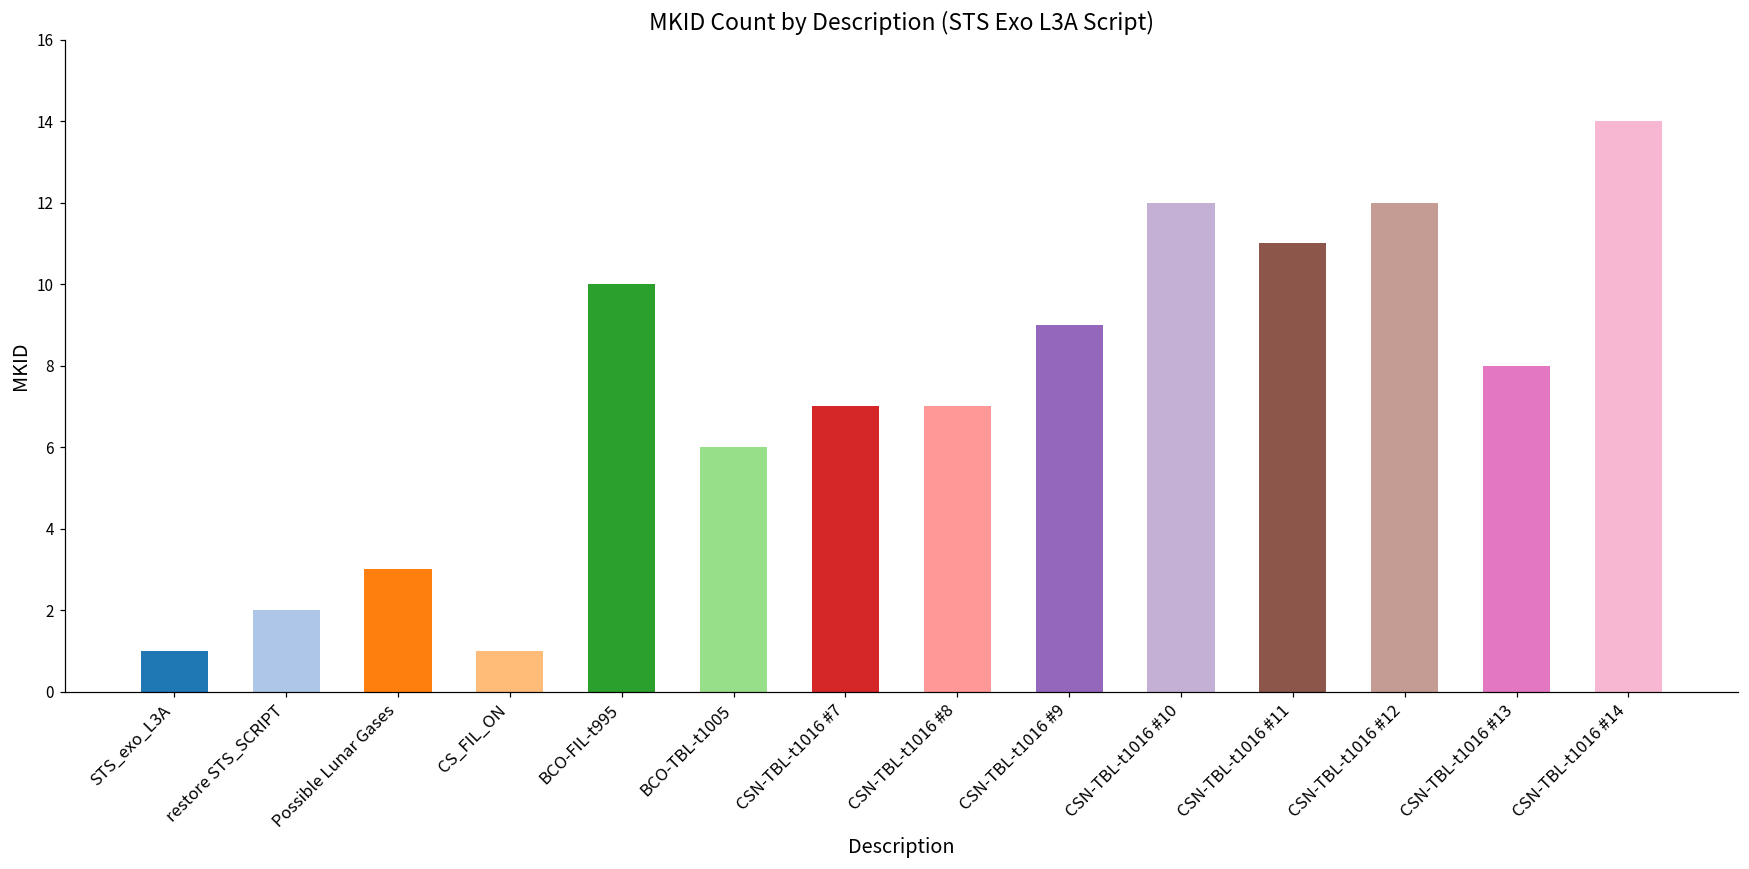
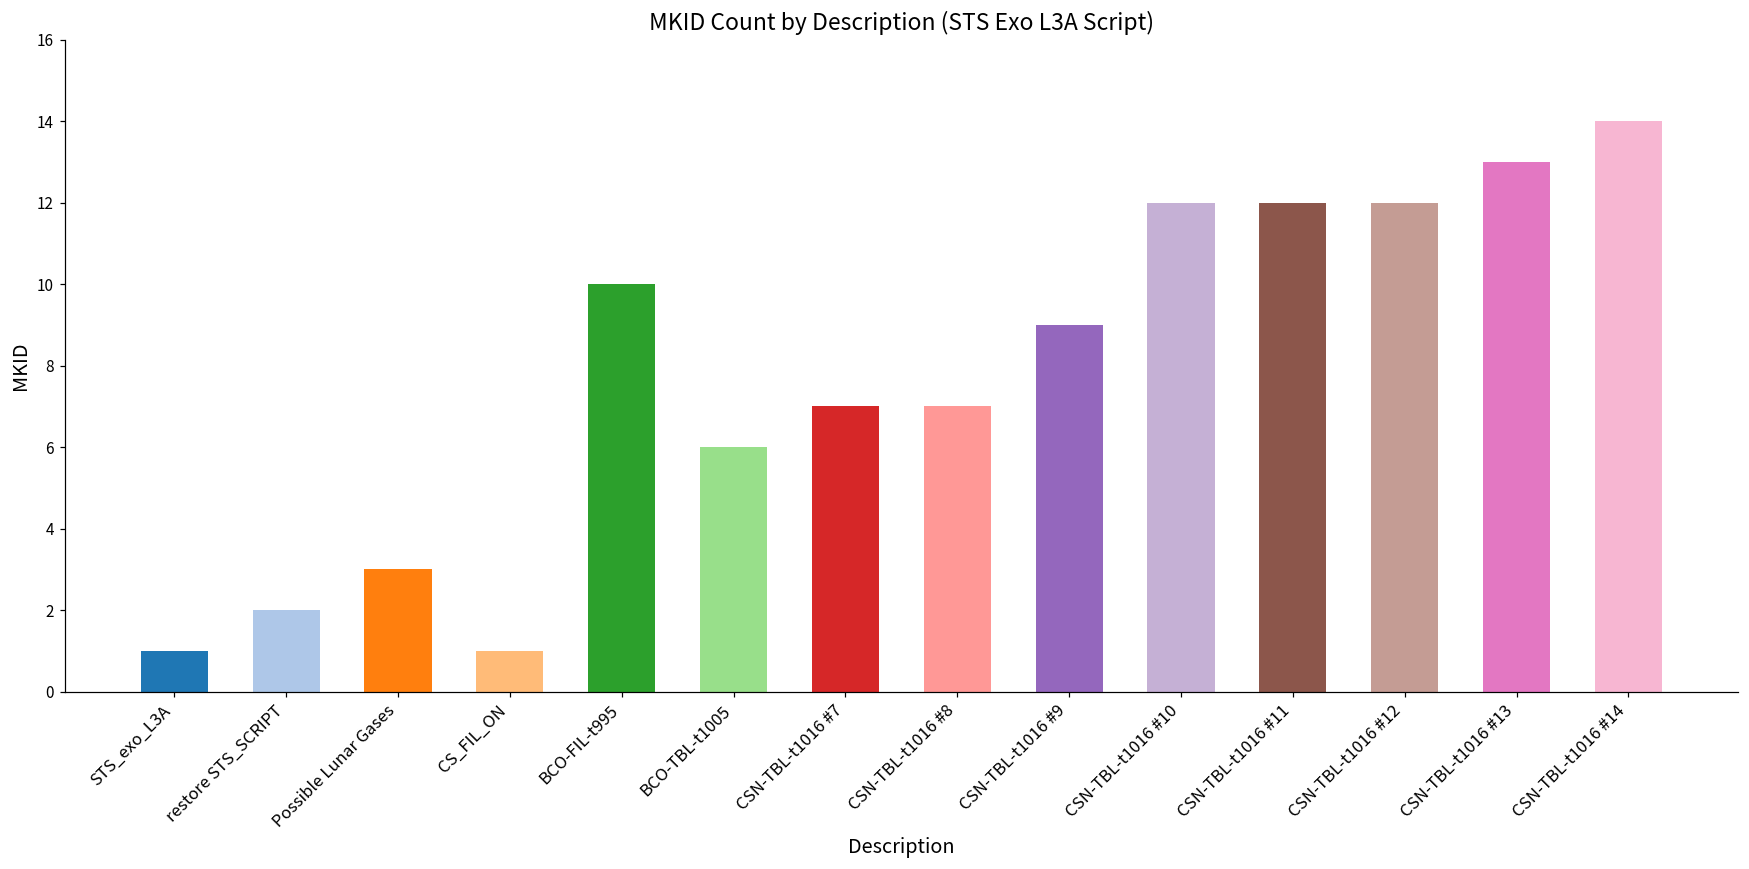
  {
    "STS_exo_L3A": 1,
    "restore STS_SCRIPT": 2,
    "Possible Lunar Gases": 3,
    "CS_FIL_ON": 1,
    "BCO-FIL-t995": 10,
    "BCO-TBL-t1005": 6,
    "CSN-TBL-t1016 #7": 7,
    "CSN-TBL-t1016 #8": 7,
    "CSN-TBL-t1016 #9": 9,
    "CSN-TBL-t1016 #10": 12,
-   "CSN-TBL-t1016 #11": 11,
+   "CSN-TBL-t1016 #11": 12,
    "CSN-TBL-t1016 #12": 12,
-   "CSN-TBL-t1016 #13": 8,
+   "CSN-TBL-t1016 #13": 13,
    "CSN-TBL-t1016 #14": 14
  }
